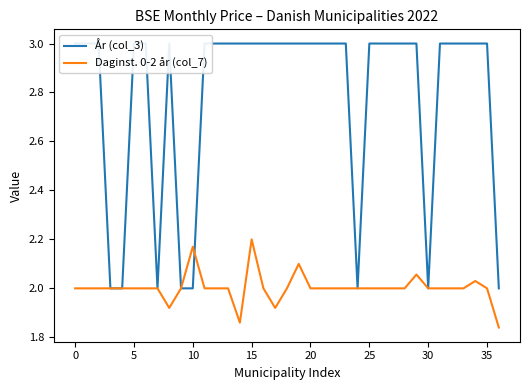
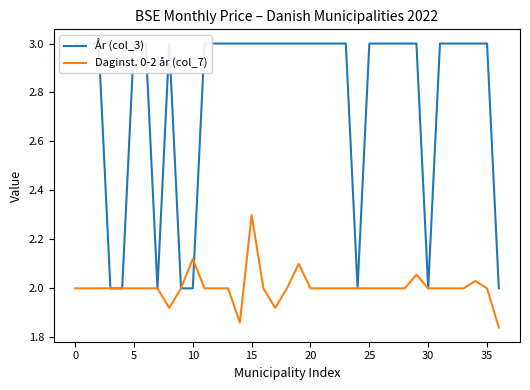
  {
    "År (col_3)": {
      "10": 2.00,
      "15": 3.00,
      "20": 3.00,
      "25": 3.00,
      "35": 3.00
    },
    "Daginst. 0-2 år (col_7)": {
      "0": 2.00,
      "5": 2.00,
-     "10": 2.17,
-     "15": 2.2,
+     "10": 2.12,
+     "15": 2.3,
      "20": 2.00,
      "25": 2.00,
      "35": 2.00
    }
  }
